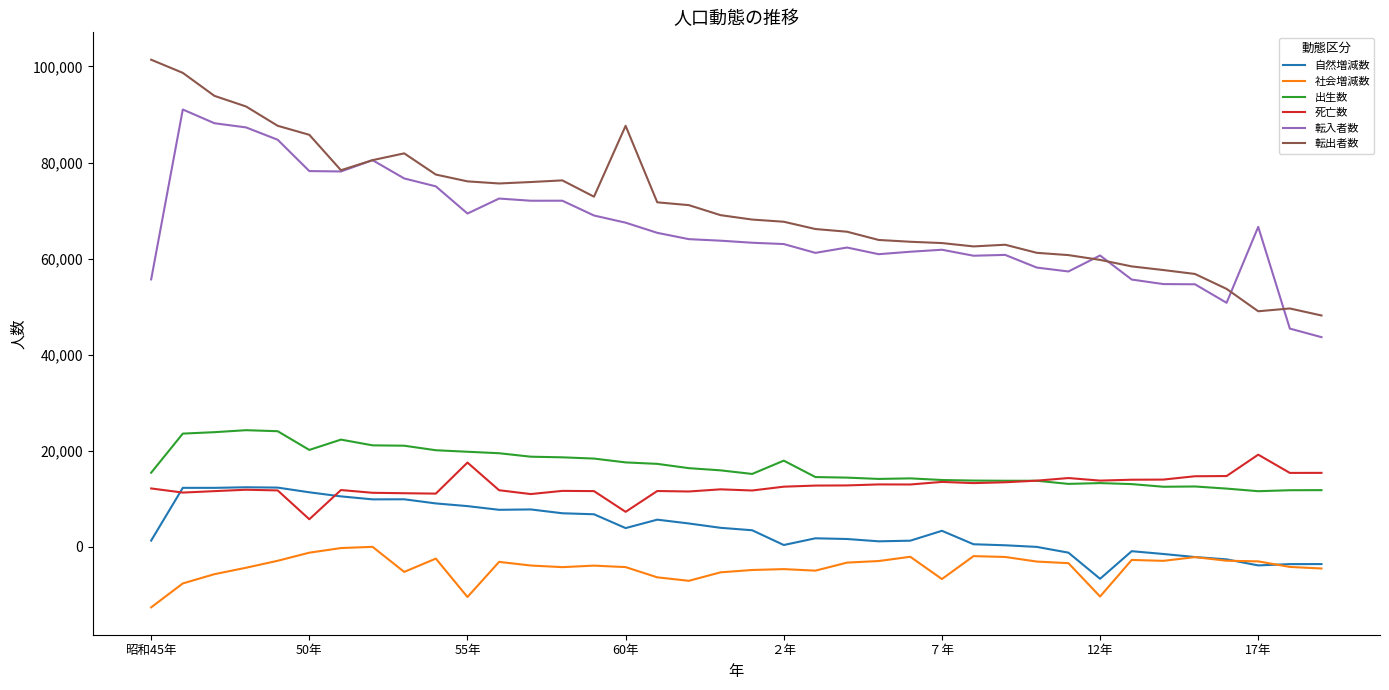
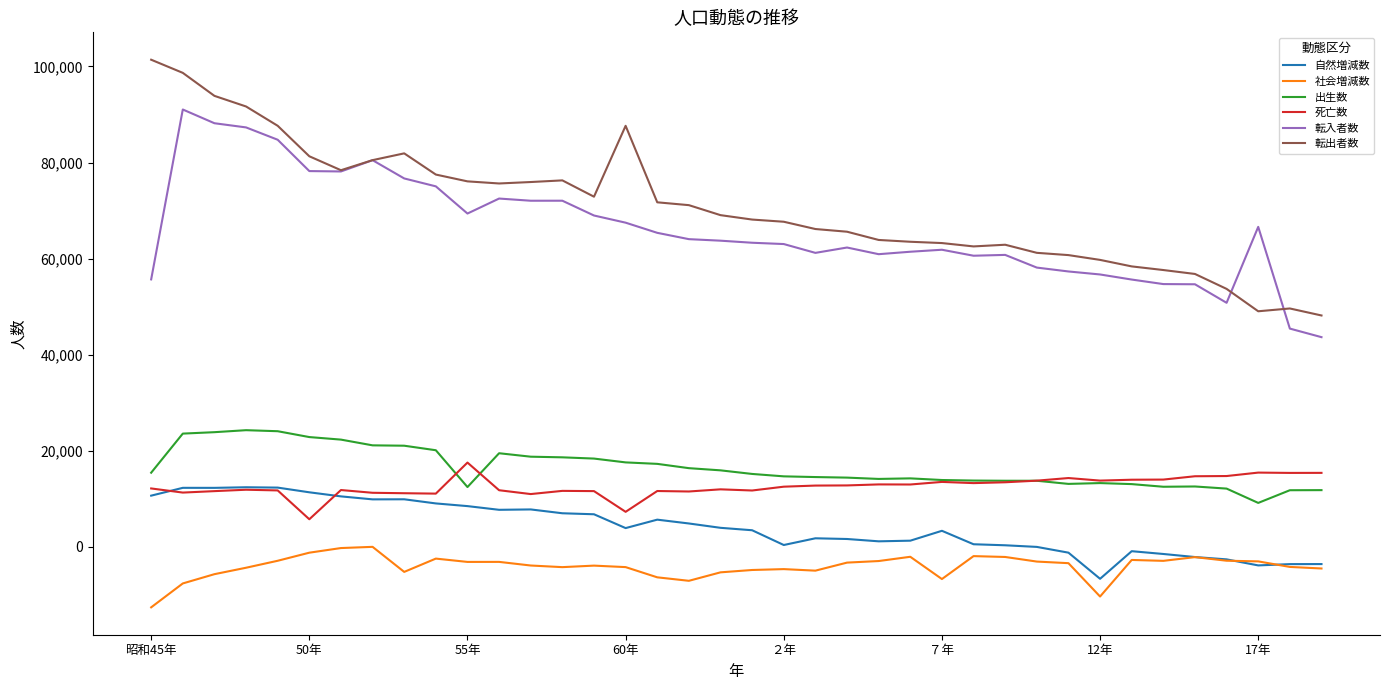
  {
    "自然増減数": {
-     "昭和45年": "1,000",
+     "昭和45年": "11,000",
      "50年": "11,000",
      "55年": "8,000",
      "60年": "4,000",
      "２年": "0",
      "７年": "3,000",
      "12年": "-7,000",
      "17年": "-4,000"
    },
    "社会増減数": {
      "昭和45年": "-13,000",
      "50年": "-1,000",
-     "55年": "-10,000",
+     "55年": "-3,000",
      "60年": "-4,000",
      "２年": "-5,000",
      "７年": "-7,000",
      "12年": "-10,000",
      "17年": "-3,000"
    },
    "出生数": {
      "昭和45年": "15,000",
-     "50年": "20,000",
-     "55年": "20,000",
+     "50年": "23,000",
+     "55年": "12,000",
      "60年": "18,000",
-     "２年": "18,000",
-     "17年": "12,000"
+     "２年": "15,000",
+     "17年": "9,000"
    },
    "死亡数": {
      "昭和45年": "12,000",
      "50年": "6,000",
      "55年": "18,000",
      "60年": "7,000",
      "２年": "13,000",
-     "17年": "19,000"
+     "17年": "15,000"
    },
    "転入者数": {
      "昭和45年": "56,000",
      "50年": "78,000",
      "55年": "69,000",
      "60年": "67,000",
      "２年": "63,000",
      "７年": "62,000",
-     "12年": "61,000",
+     "12年": "57,000",
      "17年": "67,000"
    },
    "転出者数": {
      "昭和45年": "101,000",
-     "50年": "86,000",
+     "50年": "81,000",
      "55年": "76,000",
      "60年": "88,000",
      "２年": "68,000",
      "７年": "63,000",
      "12年": "60,000",
      "17年": "49,000"
    }
  }
